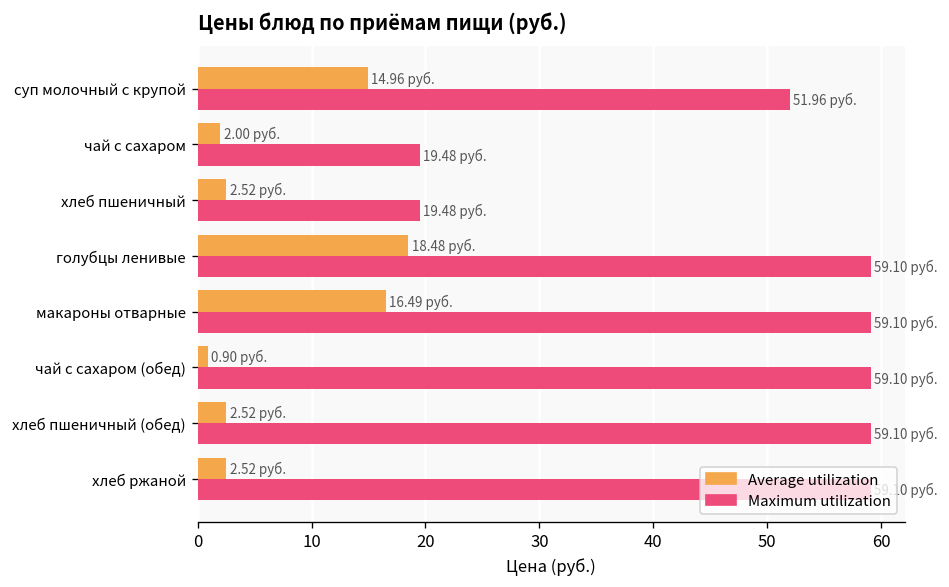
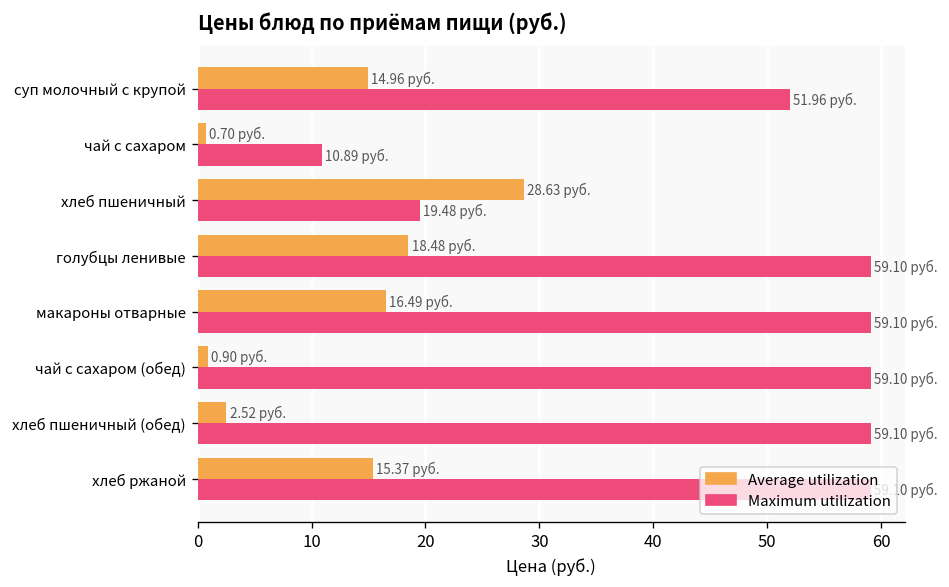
  {
    "Maximum utilization": {
      "суп молочный с крупой": 51.96,
-     "чай с сахаром": 19.48,
+     "чай с сахаром": 10.89,
      "хлеб пшеничный": 19.48,
      "голубцы ленивые": 59.10,
      "макароны отварные": 59.10,
      "чай с сахаром (обед)": 59.10,
      "хлеб пшеничный (обед)": 59.10
    },
    "Average utilization": {
      "суп молочный с крупой": 14.96,
-     "чай с сахаром": 2.00,
-     "хлеб пшеничный": 2.52,
+     "чай с сахаром": 0.70,
+     "хлеб пшеничный": 28.63,
      "голубцы ленивые": 18.48,
      "макароны отварные": 16.49,
      "чай с сахаром (обед)": 0.90,
      "хлеб пшеничный (обед)": 2.52,
-     "хлеб ржаной": 2.52
+     "хлеб ржаной": 15.37
    }
  }
